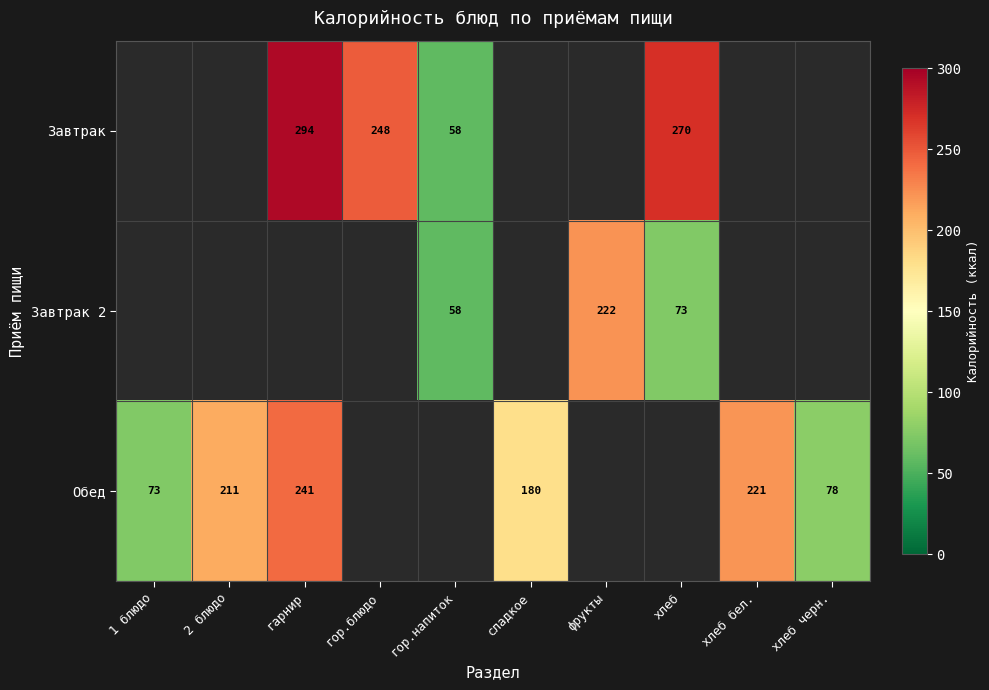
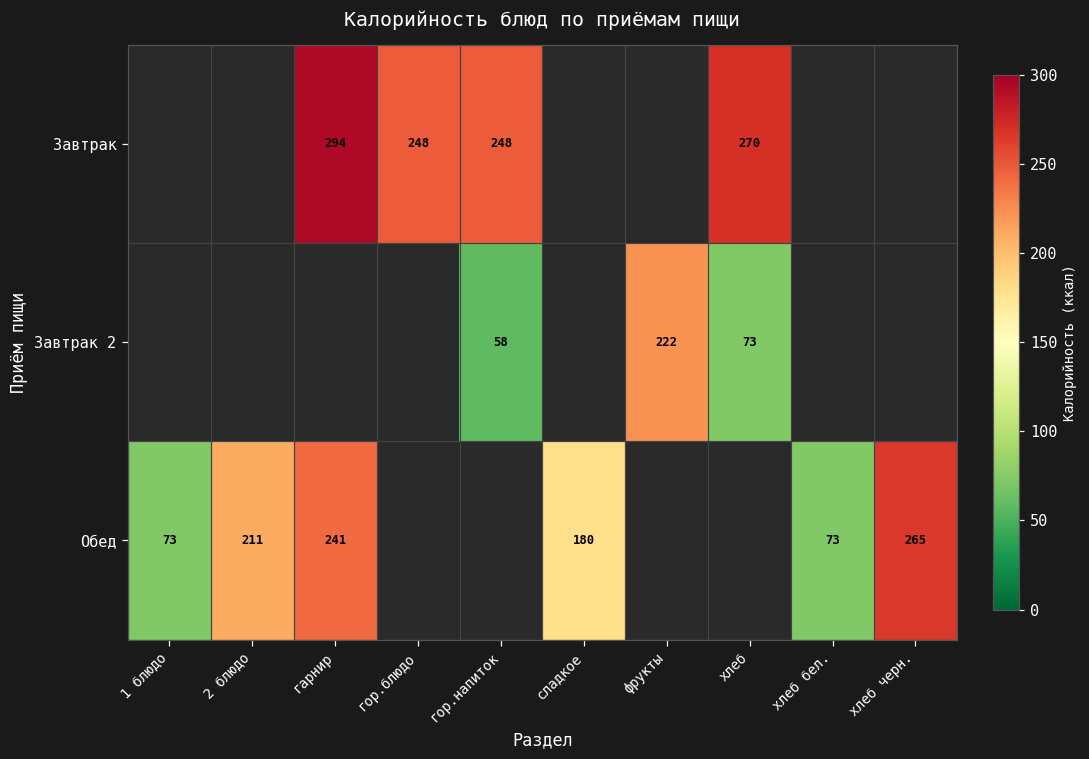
  {
    "Завтрак": {
      "гарнир": 294,
      "гор.блюдо": 248,
-     "гор.напиток": 58,
+     "гор.напиток": 248,
      "хлеб": 270
    },
    "Завтрак 2": {
      "гор.напиток": 58,
      "фрукты": 222,
      "хлеб": 73
    },
    "Обед": {
      "1 блюдо": 73,
      "2 блюдо": 211,
      "гарнир": 241,
      "сладкое": 180,
-     "хлеб бел.": 221,
-     "хлеб черн.": 78
+     "хлеб бел.": 73,
+     "хлеб черн.": 265
    }
  }
